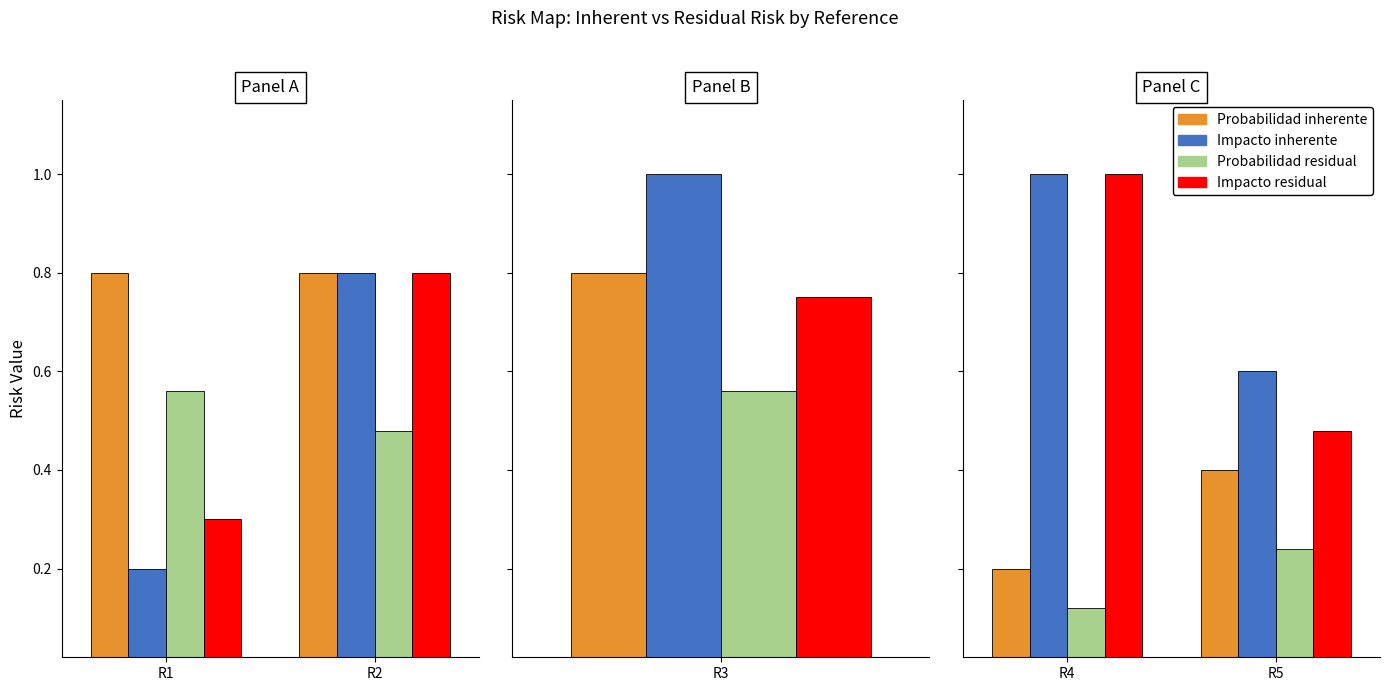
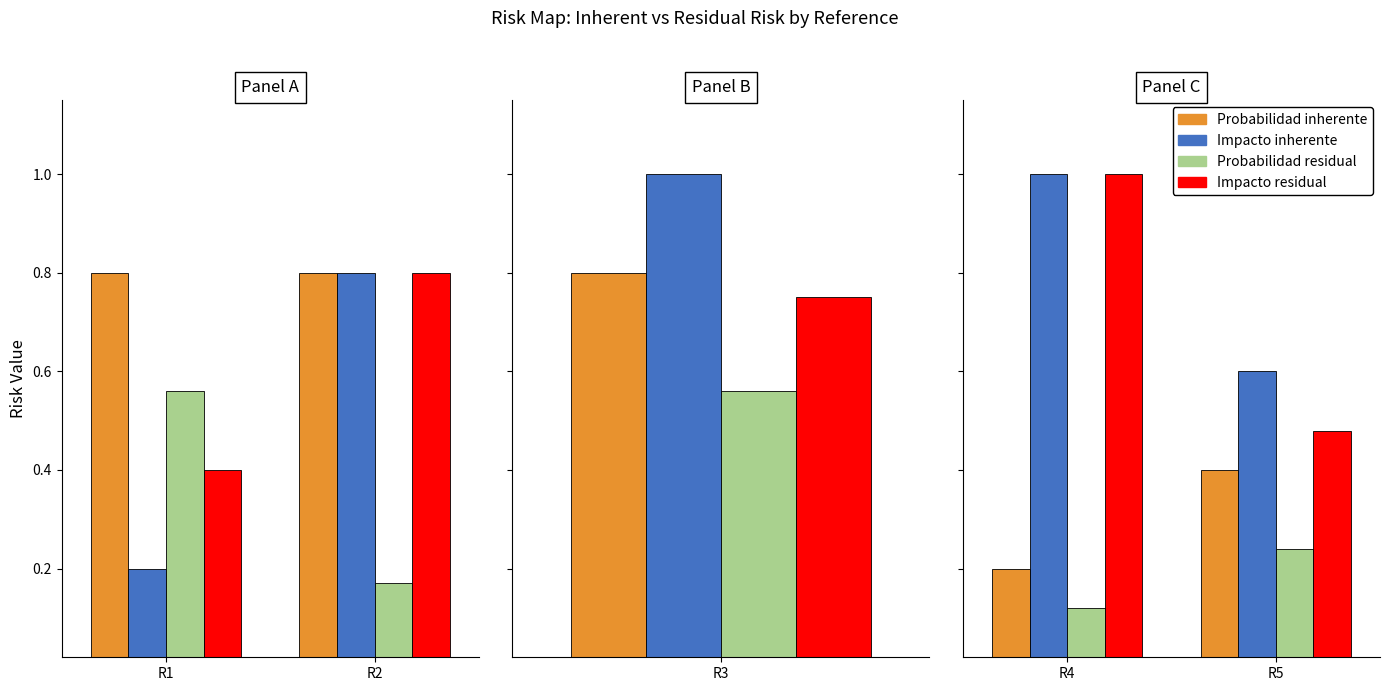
  {
    "Panel A": {
      "Probabilidad inherente": {
        "R1": 0.80,
        "R2": 0.80
      },
      "Impacto inherente": {
        "R1": 0.20,
        "R2": 0.80
      },
      "Probabilidad residual": {
        "R1": 0.56,
-       "R2": 0.48
+       "R2": 0.17
      },
      "Impacto residual": {
-       "R1": 0.3,
+       "R1": 0.4,
        "R2": 0.8
      }
    }
  }
